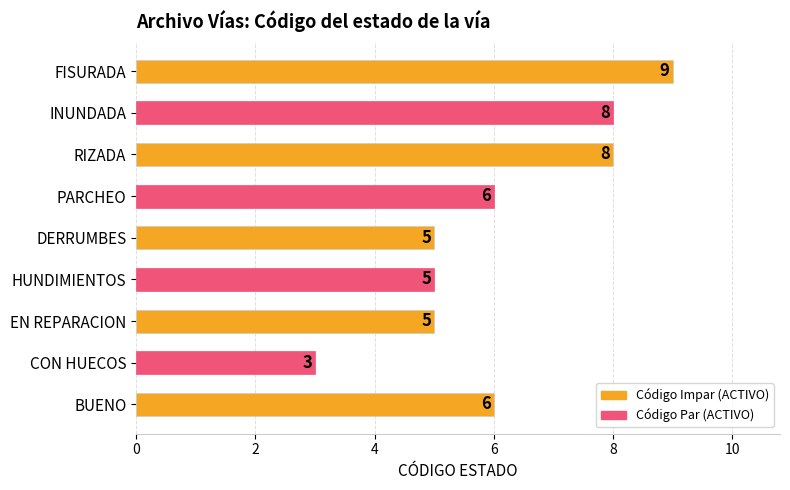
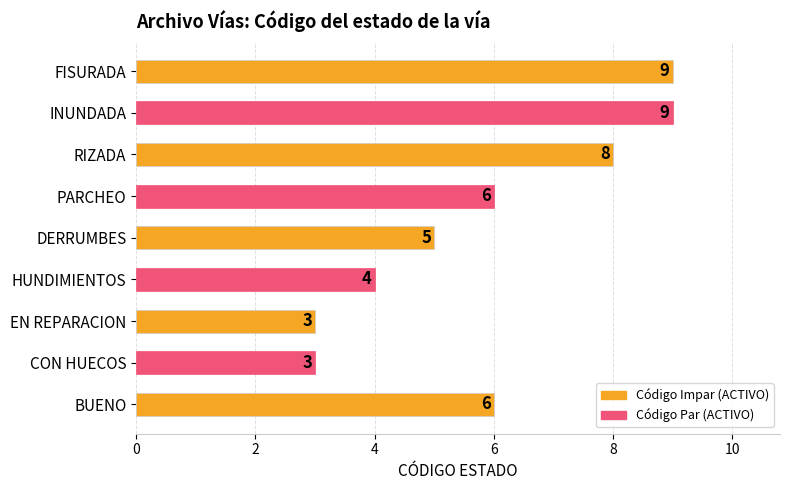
  {
    "FISURADA": 9,
-   "INUNDADA": 8,
+   "INUNDADA": 9,
    "RIZADA": 8,
    "PARCHEO": 6,
    "DERRUMBES": 5,
-   "HUNDIMIENTOS": 5,
-   "EN REPARACION": 5,
+   "HUNDIMIENTOS": 4,
+   "EN REPARACION": 3,
    "CON HUECOS": 3,
    "BUENO": 6
  }
